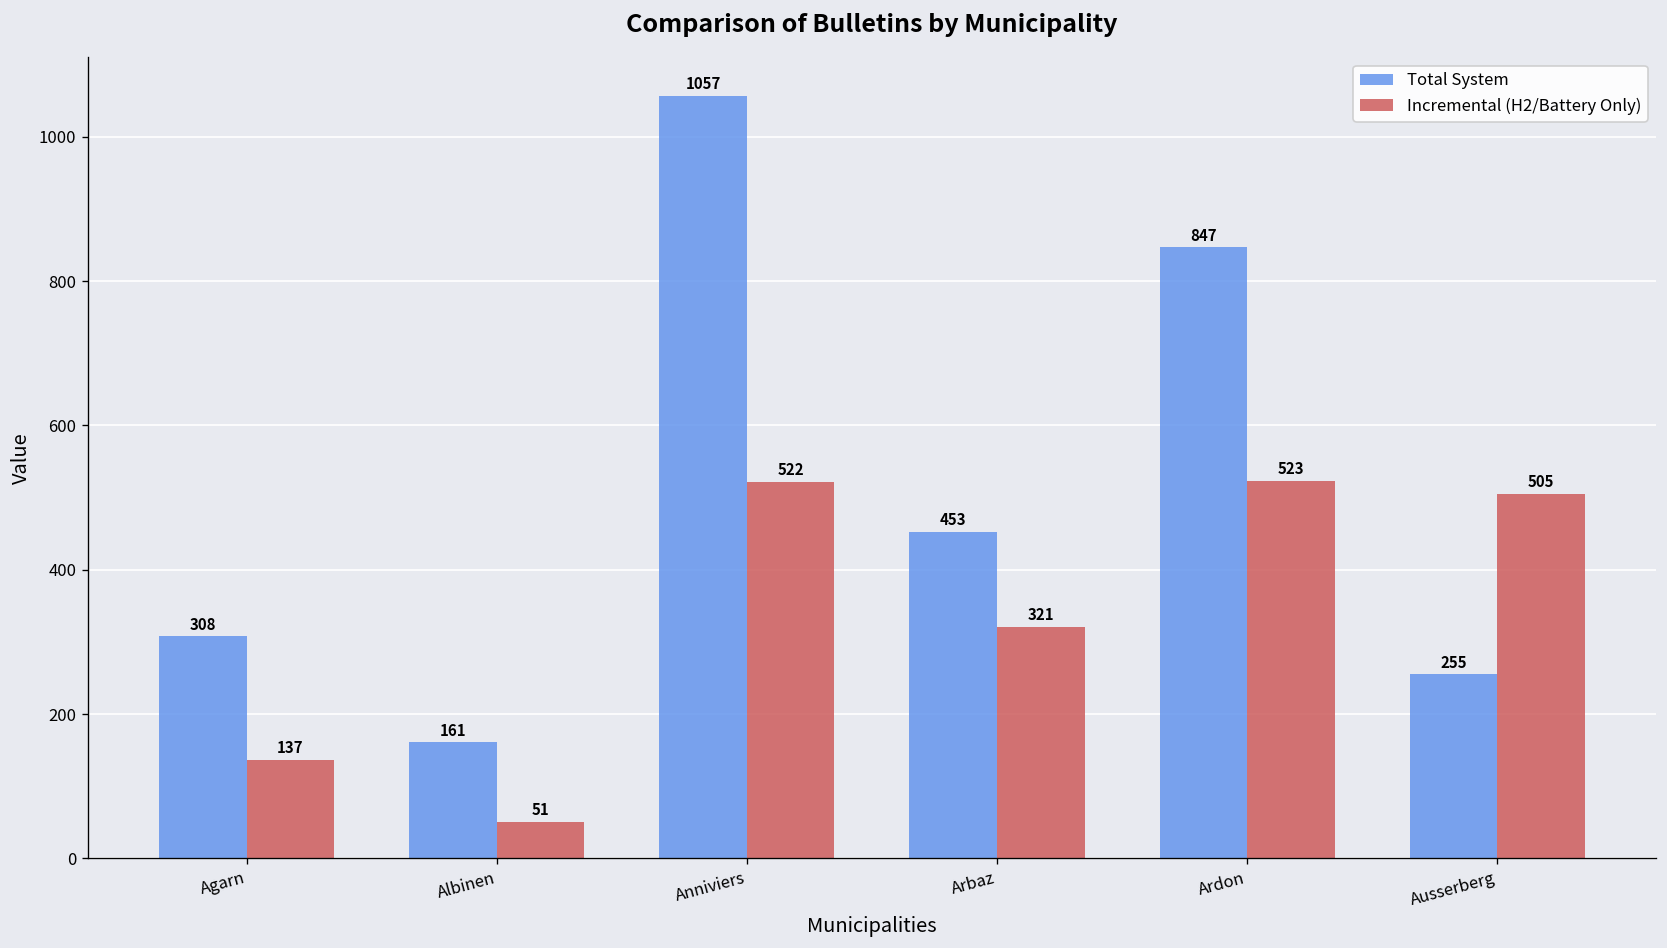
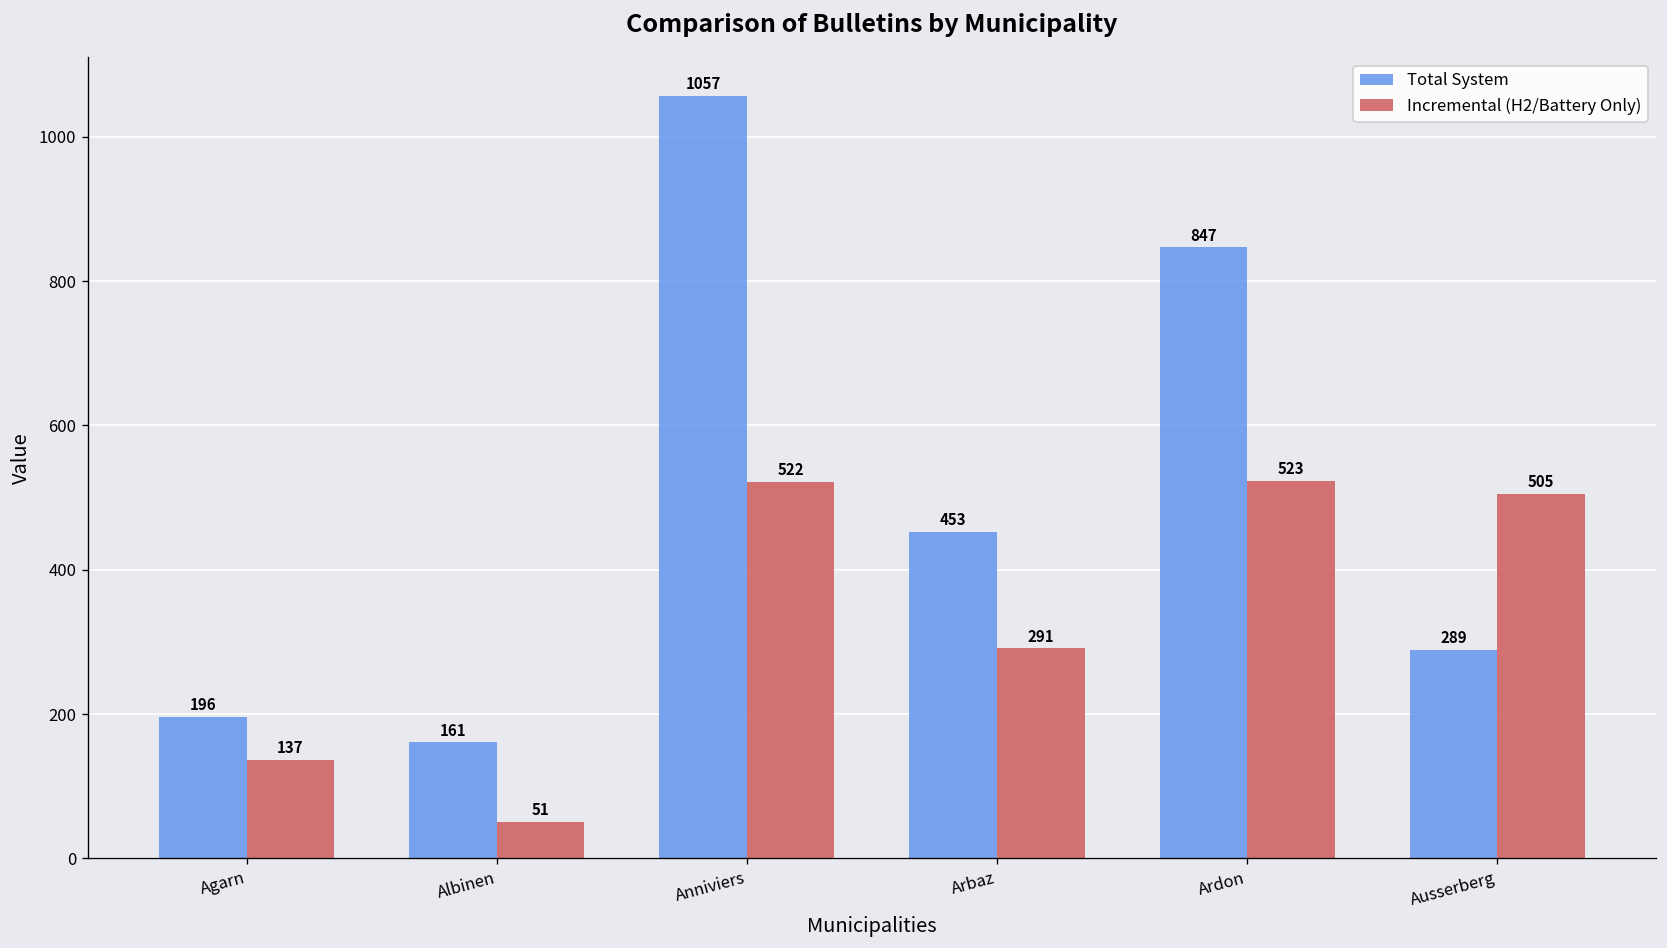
  {
    "Total System": {
-     "Agarn": 308,
+     "Agarn": 196,
      "Albinen": 161,
      "Anniviers": 1057,
      "Arbaz": 453,
      "Ardon": 847,
-     "Ausserberg": 255
+     "Ausserberg": 289
    },
    "Incremental (H2/Battery Only)": {
      "Agarn": 137,
      "Albinen": 51,
      "Anniviers": 522,
-     "Arbaz": 321,
+     "Arbaz": 291,
      "Ardon": 523,
      "Ausserberg": 505
    }
  }
